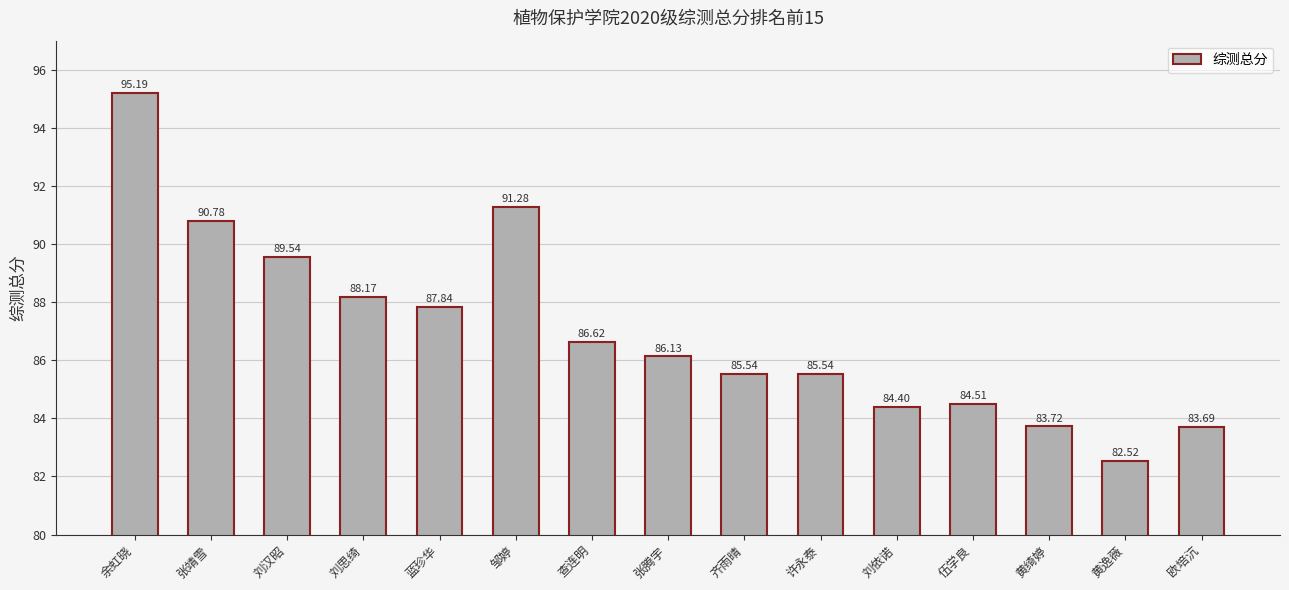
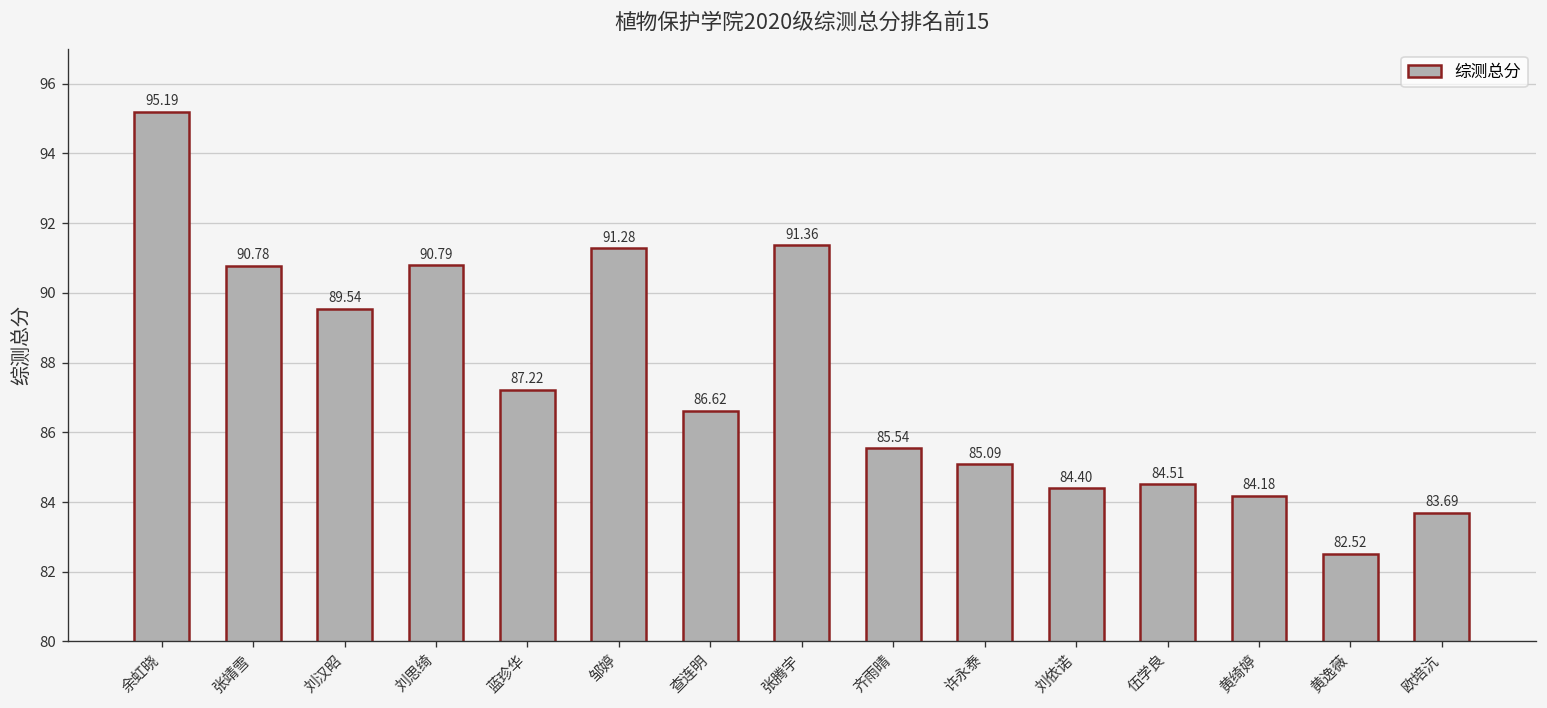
  {
    "余虹晓": 95.19,
    "张靖雪": 90.78,
    "刘汉昭": 89.54,
-   "刘思绮": 88.17,
-   "蓝珍华": 87.84,
+   "刘思绮": 90.79,
+   "蓝珍华": 87.22,
    "邹婷": 91.28,
    "查连明": 86.62,
-   "张腾宇": 86.13,
+   "张腾宇": 91.36,
    "齐雨晴": 85.54,
-   "许永泰": 85.54,
+   "许永泰": 85.09,
    "刘依诺": 84.40,
    "伍学良": 84.51,
-   "黄绮婷": 83.72,
+   "黄绮婷": 84.18,
    "黄逸薇": 82.52,
    "欧培沆": 83.69
  }
